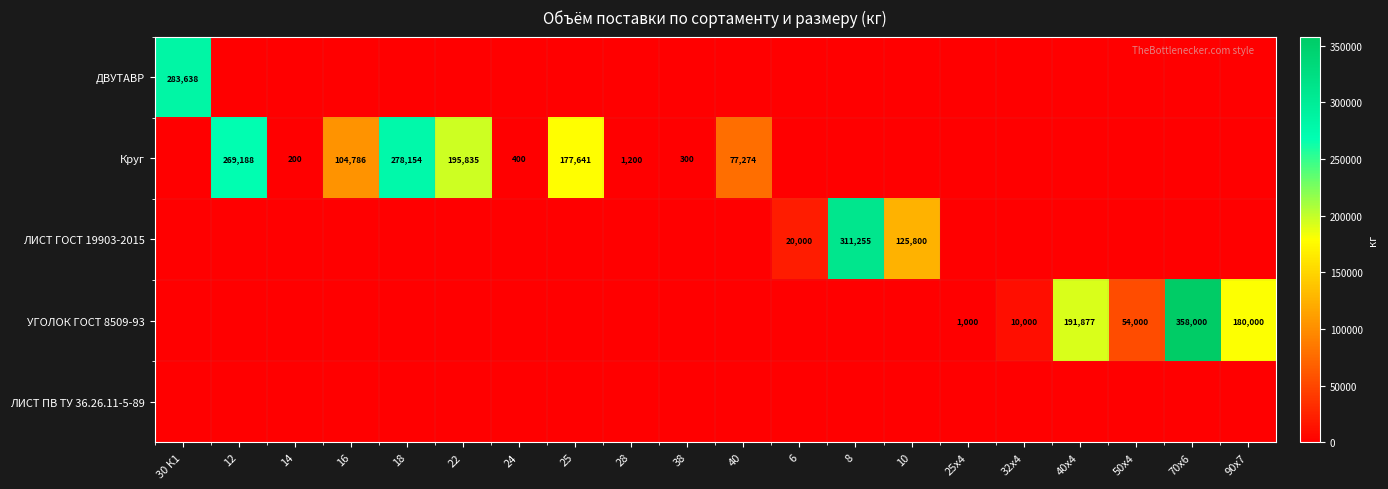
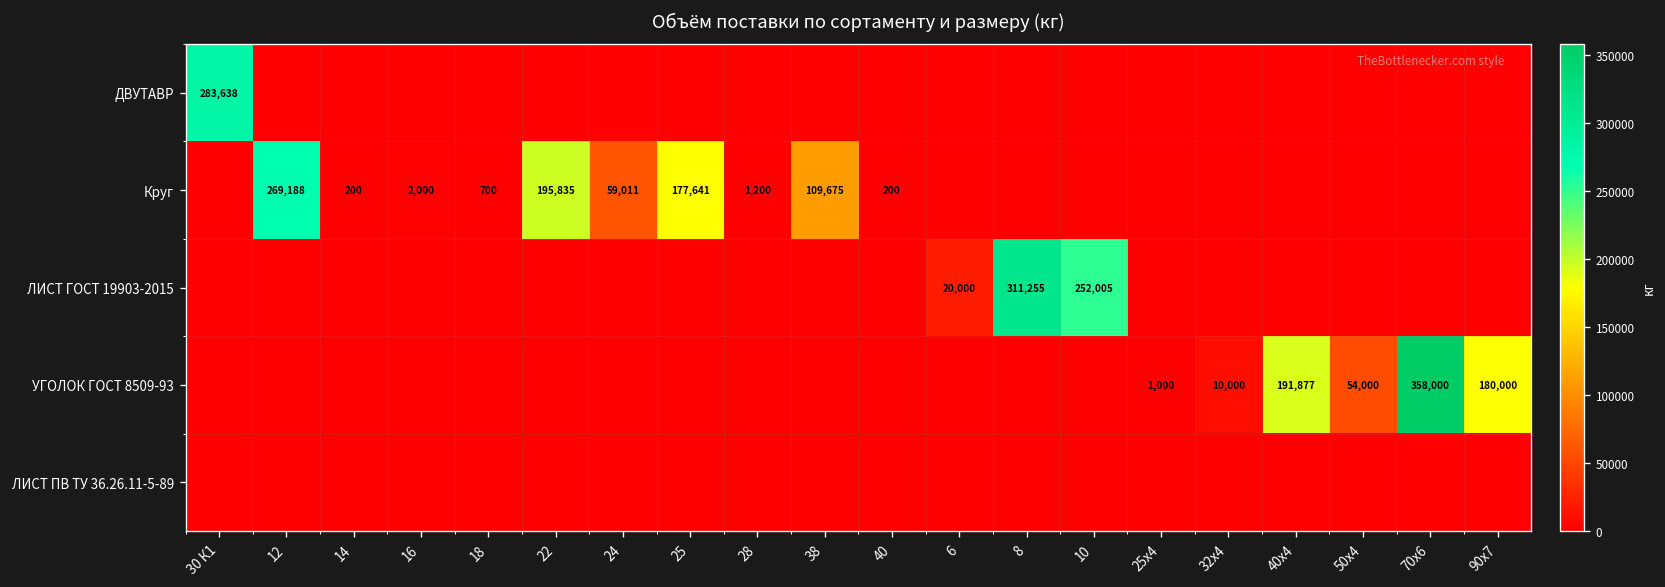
  {
    "ДВУТАВР": {
      "30 К1": "283,638"
    },
    "Круг": {
      "12": "269,188",
      "14": "200",
-     "16": "104,786",
-     "18": "278,154",
+     "16": "2,000",
+     "18": "700",
      "22": "195,835",
-     "24": "400",
+     "24": "59,011",
      "25": "177,641",
      "28": "1,200",
-     "38": "300",
-     "40": "77,274"
+     "38": "109,675",
+     "40": "200"
    },
    "ЛИСТ ГОСТ 19903-2015": {
      "6": "20,000",
      "8": "311,255",
-     "10": "125,800"
+     "10": "252,005"
    },
    "УГОЛОК ГОСТ 8509-93": {
      "25х4": "1,000",
      "32х4": "10,000",
      "40х4": "191,877",
      "50х4": "54,000",
      "70х6": "358,000",
      "90х7": "180,000"
    }
  }
